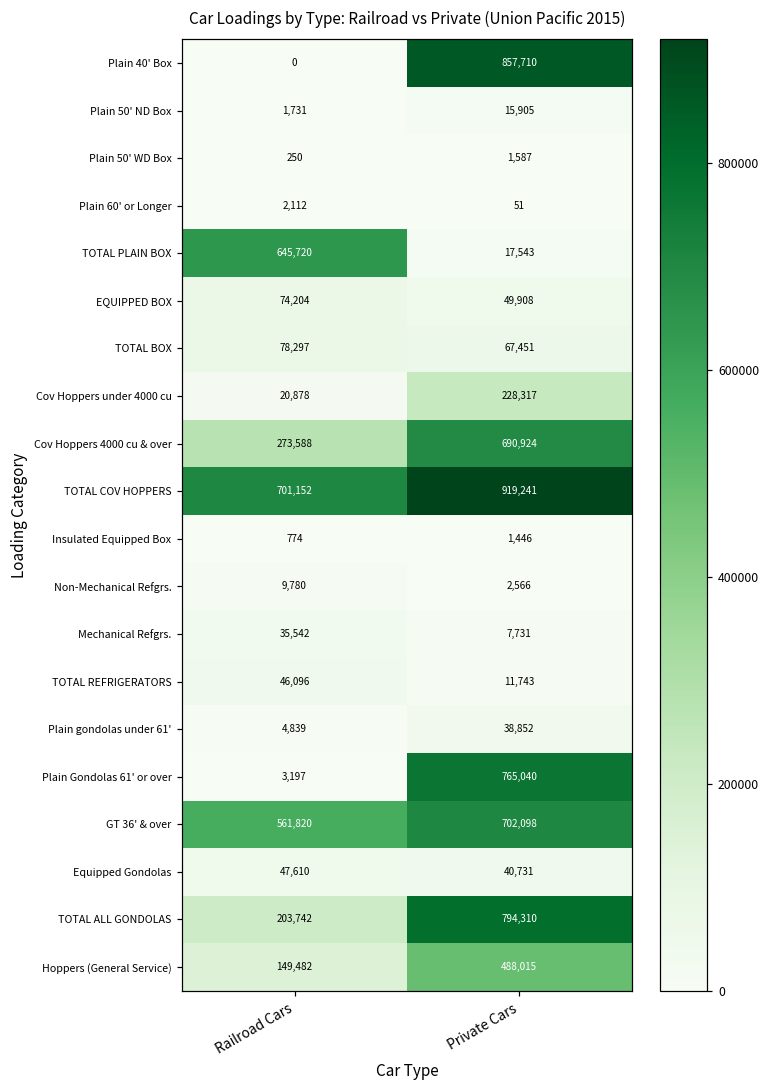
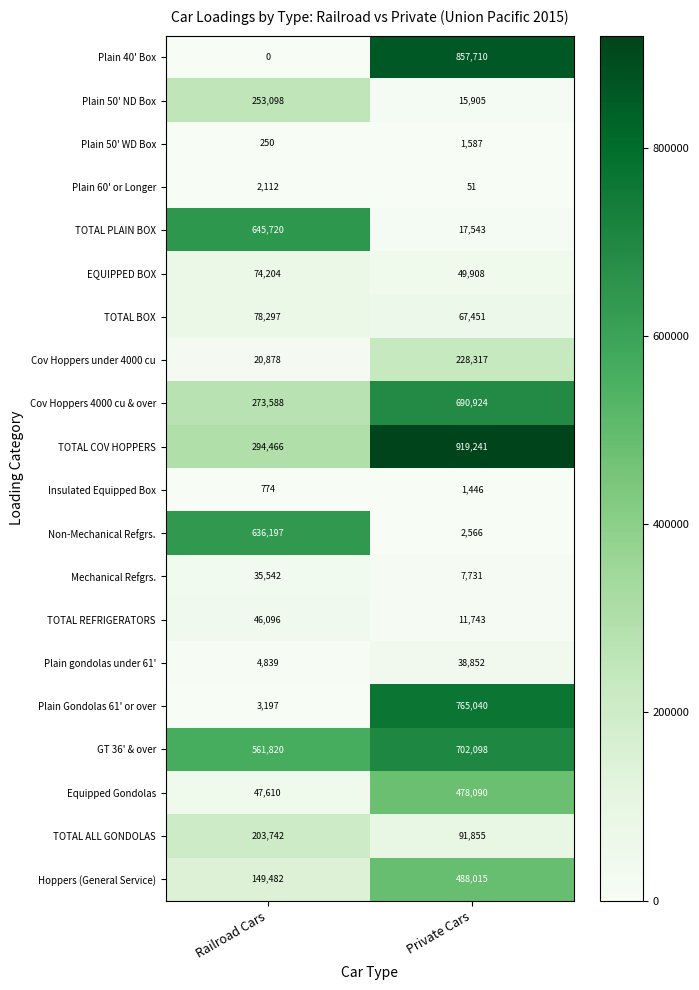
  {
    "Plain 40' Box": {
      "Railroad Cars": "0",
      "Private Cars": "857,710"
    },
    "Plain 50' ND Box": {
-     "Railroad Cars": "1,731",
+     "Railroad Cars": "253,098",
      "Private Cars": "15,905"
    },
    "Plain 50' WD Box": {
      "Railroad Cars": "250",
      "Private Cars": "1,587"
    },
    "Plain 60' or Longer": {
      "Railroad Cars": "2,112",
      "Private Cars": "51"
    },
    "TOTAL PLAIN BOX": {
      "Railroad Cars": "645,720",
      "Private Cars": "17,543"
    },
    "EQUIPPED BOX": {
      "Railroad Cars": "74,204",
      "Private Cars": "49,908"
    },
    "TOTAL BOX": {
      "Railroad Cars": "78,297",
      "Private Cars": "67,451"
    },
    "Cov Hoppers under 4000 cu": {
      "Railroad Cars": "20,878",
      "Private Cars": "228,317"
    },
    "Cov Hoppers 4000 cu & over": {
      "Railroad Cars": "273,588",
      "Private Cars": "690,924"
    },
    "TOTAL COV HOPPERS": {
-     "Railroad Cars": "701,152",
+     "Railroad Cars": "294,466",
      "Private Cars": "919,241"
    },
    "Insulated Equipped Box": {
      "Railroad Cars": "774",
      "Private Cars": "1,446"
    },
    "Non-Mechanical Refgrs.": {
-     "Railroad Cars": "9,780",
+     "Railroad Cars": "636,197",
      "Private Cars": "2,566"
    },
    "Mechanical Refgrs.": {
      "Railroad Cars": "35,542",
      "Private Cars": "7,731"
    },
    "TOTAL REFRIGERATORS": {
      "Railroad Cars": "46,096",
      "Private Cars": "11,743"
    },
    "Plain gondolas under 61'": {
      "Railroad Cars": "4,839",
      "Private Cars": "38,852"
    },
    "Plain Gondolas 61' or over": {
      "Railroad Cars": "3,197",
      "Private Cars": "765,040"
    },
    "GT 36' & over": {
      "Railroad Cars": "561,820",
      "Private Cars": "702,098"
    },
    "Equipped Gondolas": {
      "Railroad Cars": "47,610",
-     "Private Cars": "40,731"
+     "Private Cars": "478,090"
    },
    "TOTAL ALL GONDOLAS": {
      "Railroad Cars": "203,742",
-     "Private Cars": "794,310"
+     "Private Cars": "91,855"
    },
    "Hoppers (General Service)": {
      "Railroad Cars": "149,482",
      "Private Cars": "488,015"
    }
  }
